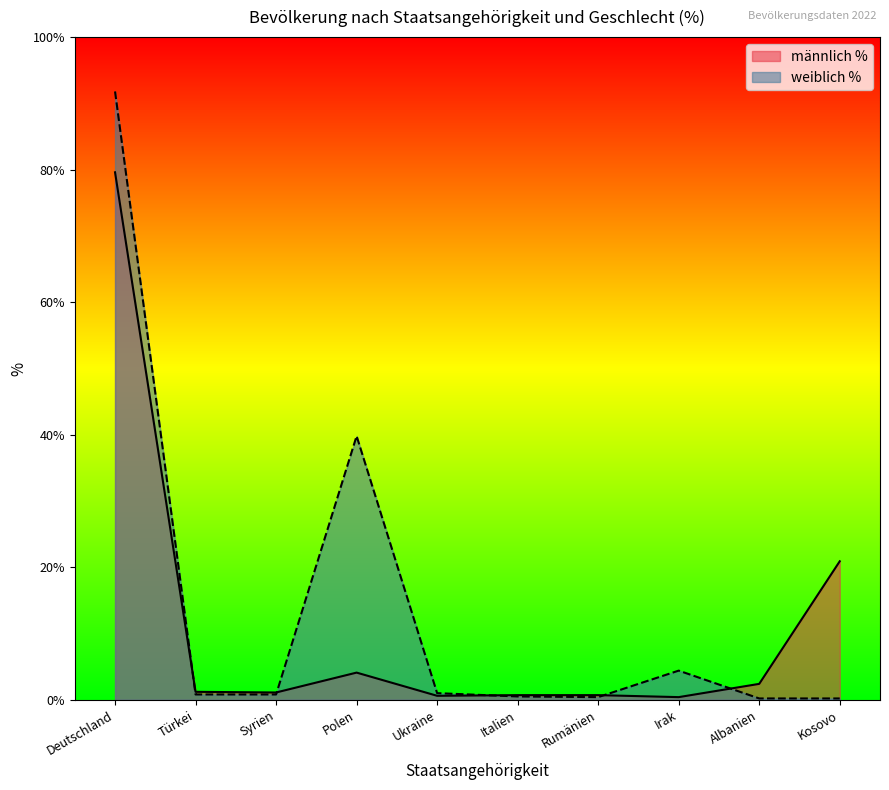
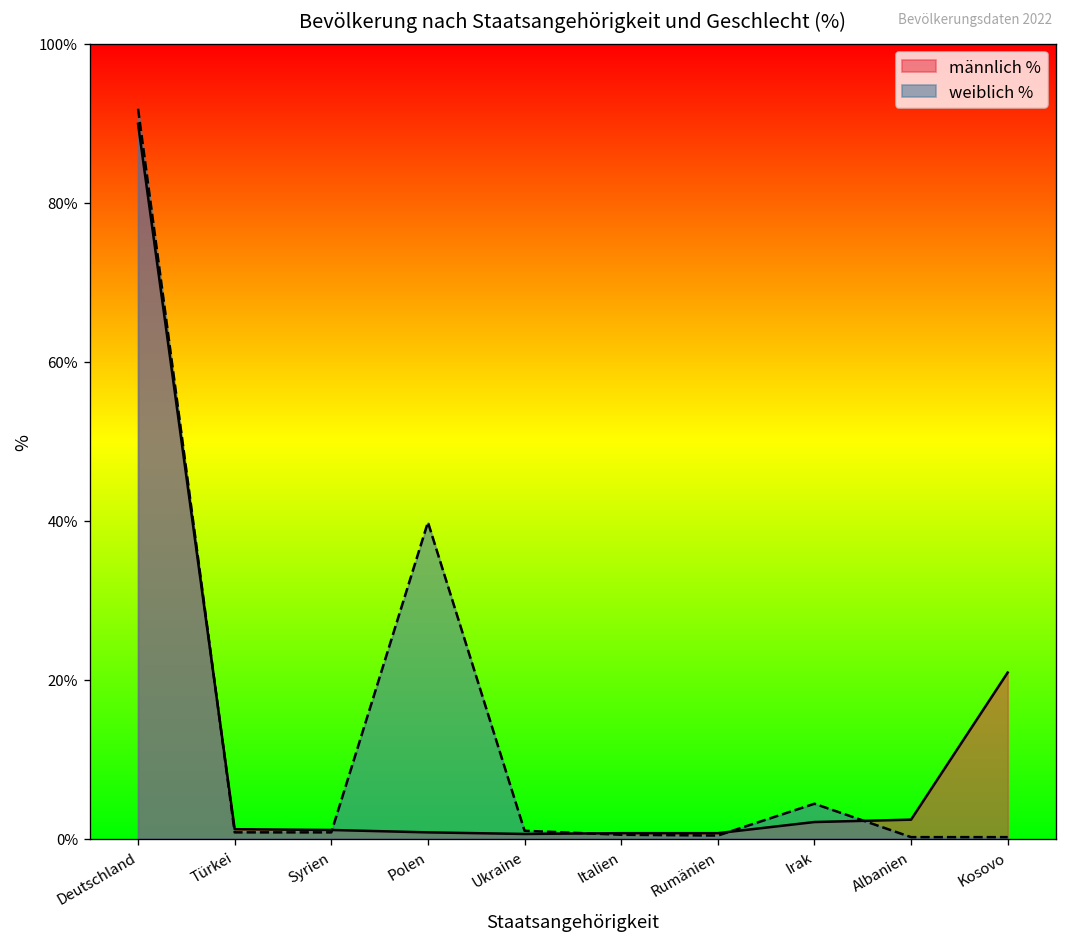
  {
    "männlich %": {
-     "Deutschland": "80%",
+     "Deutschland": "90%",
      "Türkei": "1%",
-     "Polen": "4%",
+     "Polen": "1%",
      "Ukraine": "1%",
-     "Irak": "0%",
+     "Irak": "2%",
      "Albanien": "2%",
      "Kosovo": "21%"
    },
    "weiblich %": {
      "Deutschland": "92%",
      "Türkei": "1%",
      "Polen": "40%",
      "Ukraine": "1%",
      "Irak": "4%",
      "Albanien": "0%",
      "Kosovo": "0%"
    }
  }
